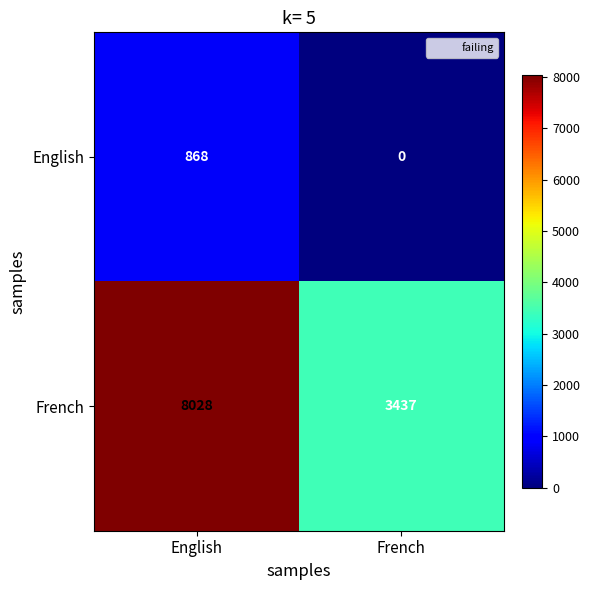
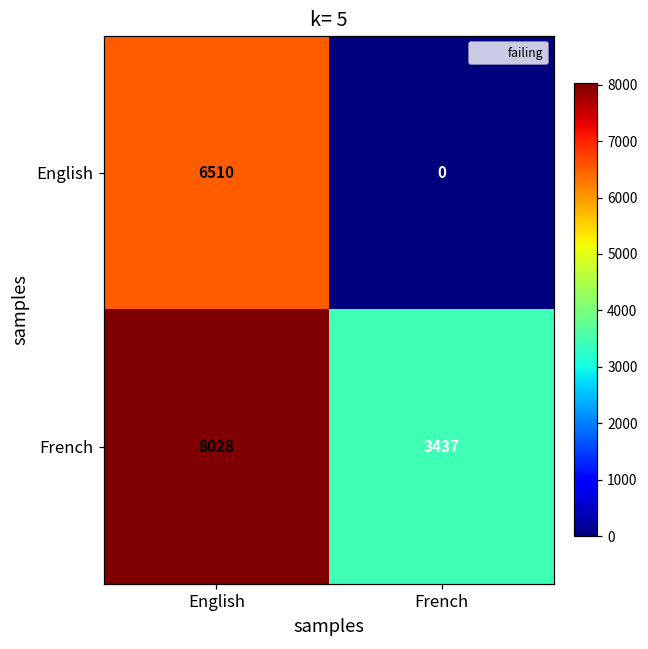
  {
    "English": {
-     "English": 868,
+     "English": 6510,
      "French": 0
    },
    "French": {
      "English": 8028,
      "French": 3437
    }
  }
